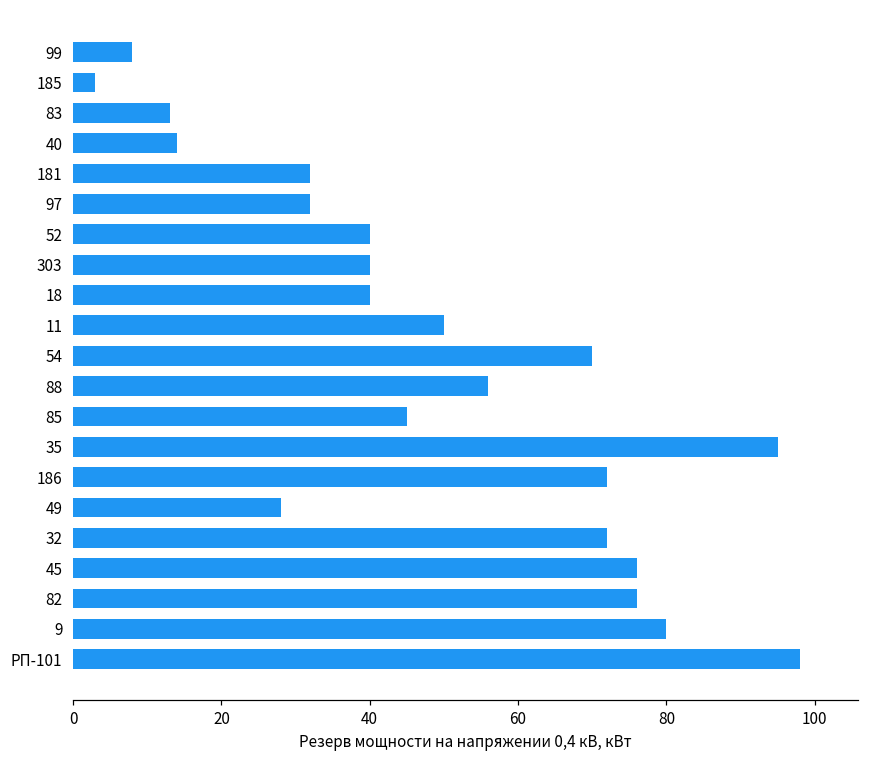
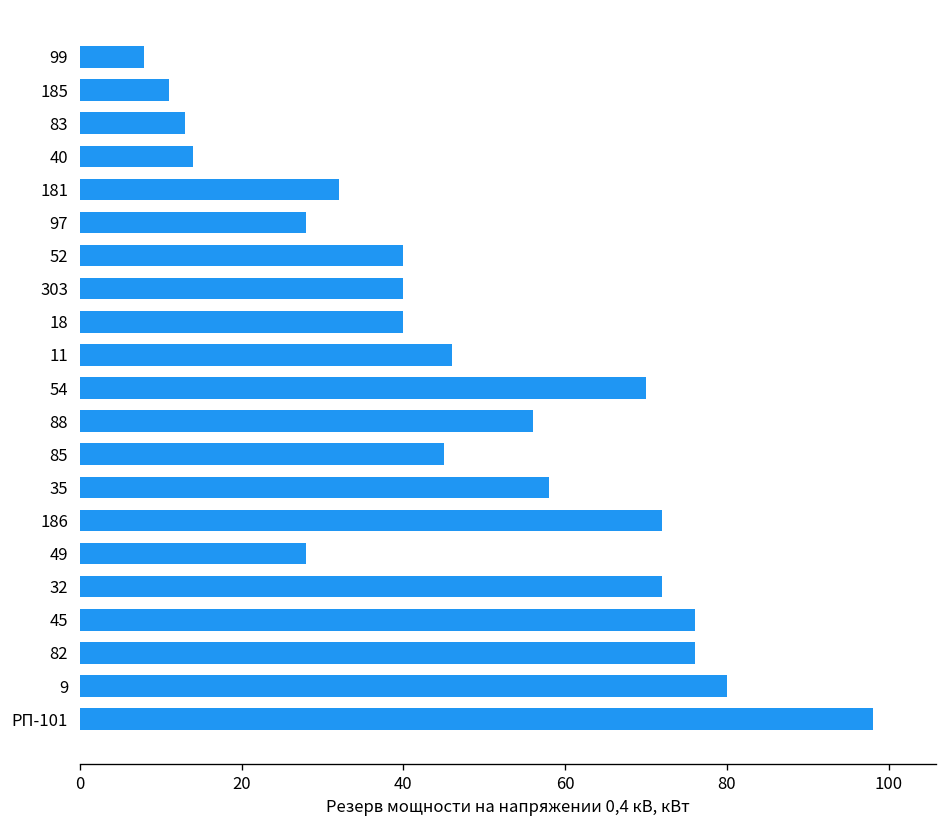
  {
    "99": 8,
-   "185": 3,
+   "185": 11,
    "83": 13,
    "40": 14,
    "181": 32,
-   "97": 32,
+   "97": 28,
    "52": 40,
    "303": 40,
    "18": 40,
-   "11": 50,
+   "11": 46,
    "54": 70,
    "88": 56,
    "85": 45,
-   "35": 95,
+   "35": 58,
    "186": 72,
    "49": 28,
    "32": 72,
    "45": 76,
    "82": 76,
    "9": 80,
    "РП-101": 98
  }
